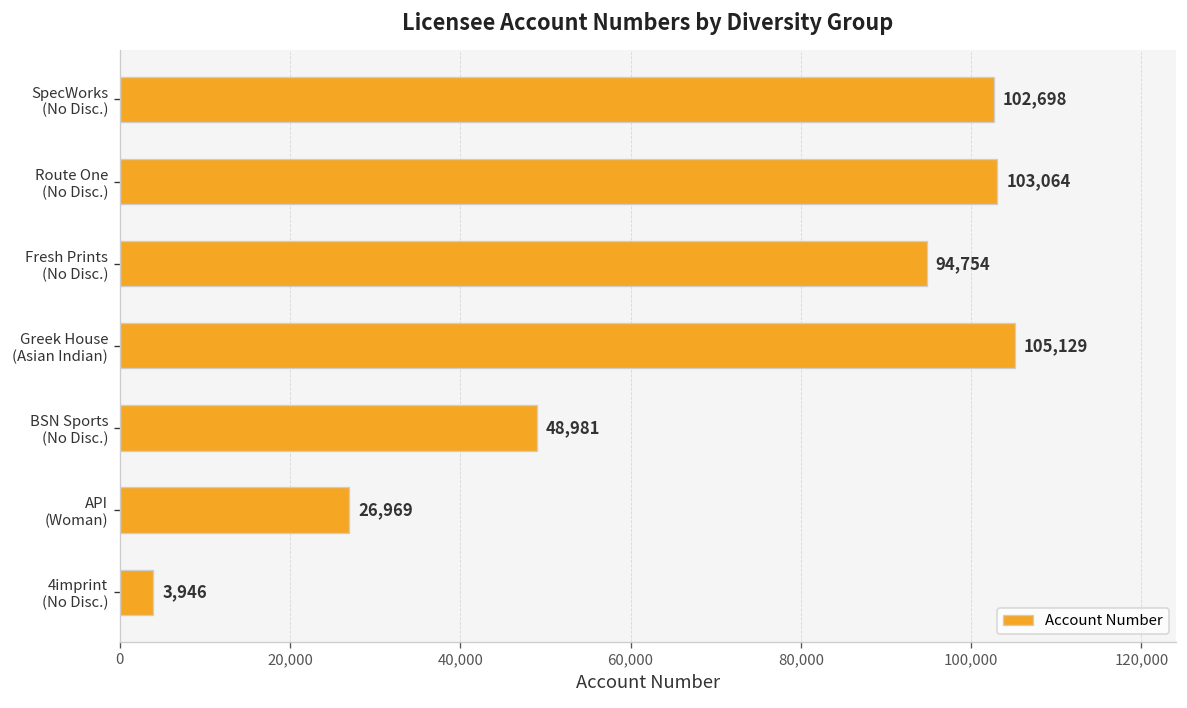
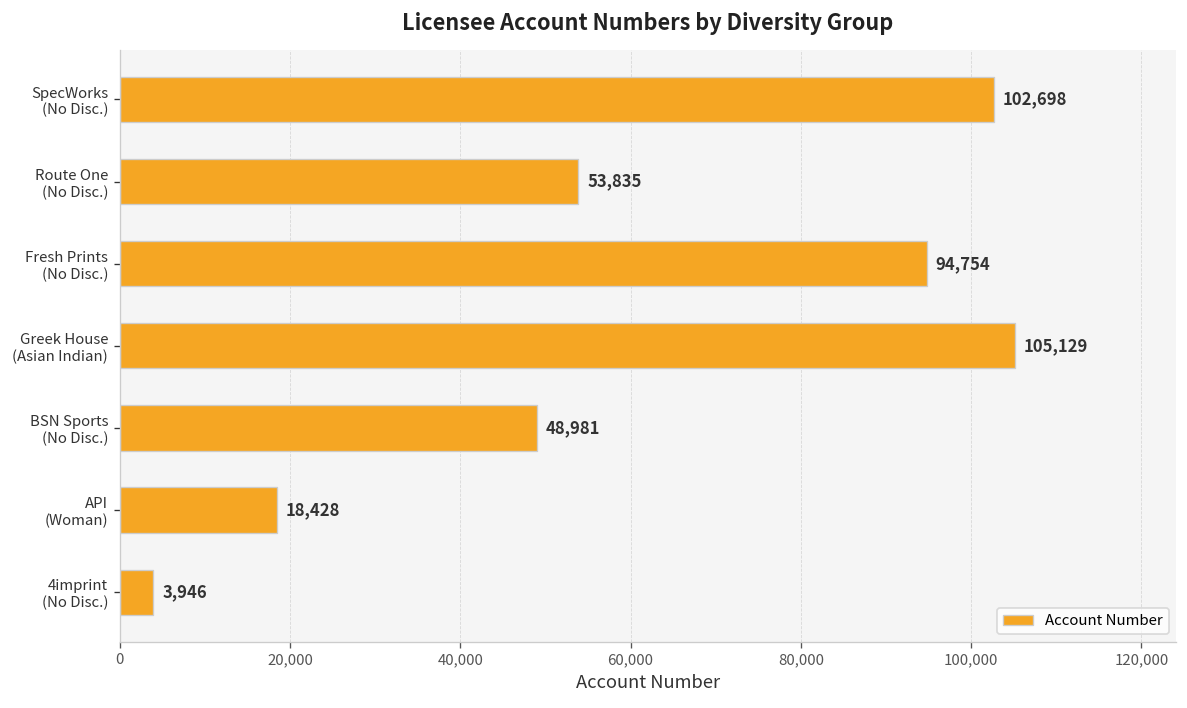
  {
    "SpecWorks (No Disc.)": "102,698",
-   "Route One (No Disc.)": "103,064",
+   "Route One (No Disc.)": "53,835",
    "Fresh Prints (No Disc.)": "94,754",
    "Greek House (Asian Indian)": "105,129",
    "BSN Sports (No Disc.)": "48,981",
-   "API (Woman)": "26,969",
+   "API (Woman)": "18,428",
    "4imprint (No Disc.)": "3,946"
  }
